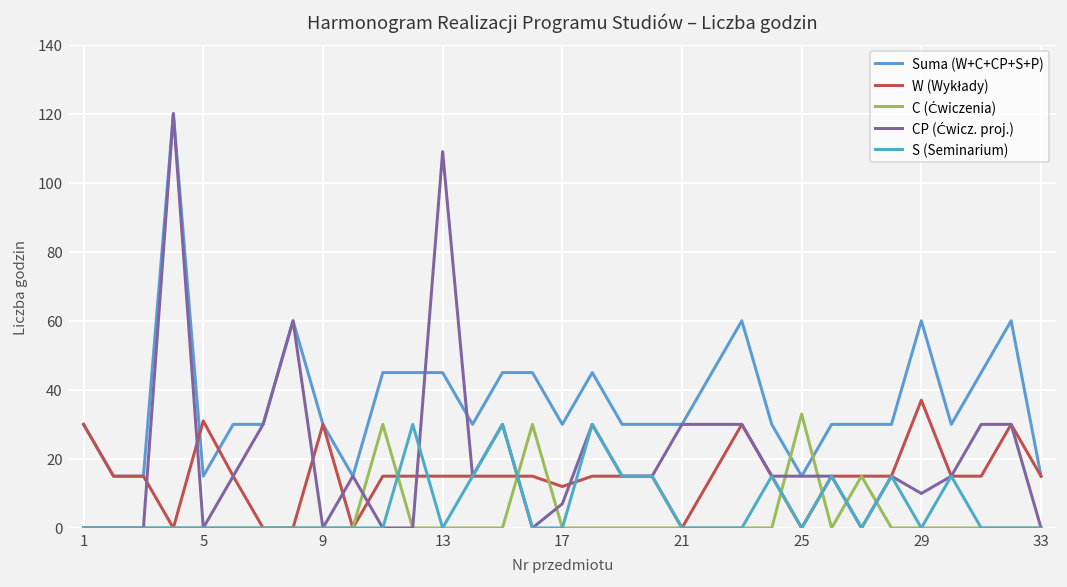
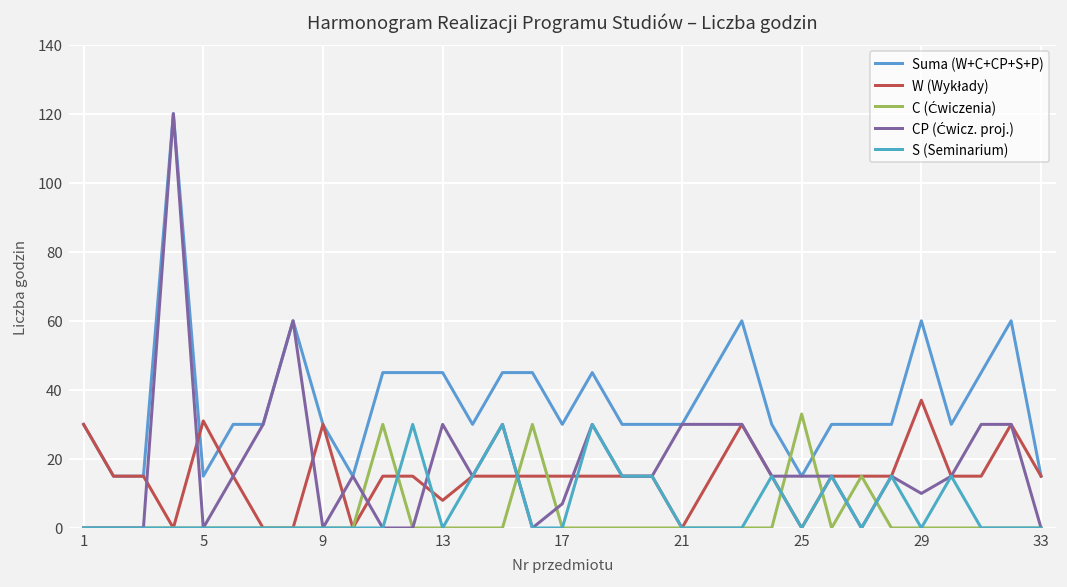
  {
    "W (Wykłady)": {
      "5": 31,
-     "13": 15,
-     "17": 12,
+     "13": 8,
+     "17": 15,
      "29": 37
    },
    "C (Ćwiczenia)": {
      "25": 33
    },
    "CP (Ćwicz. proj.)": {
-     "13": 109,
+     "13": 30,
      "17": 7,
      "29": 10
    }
  }
